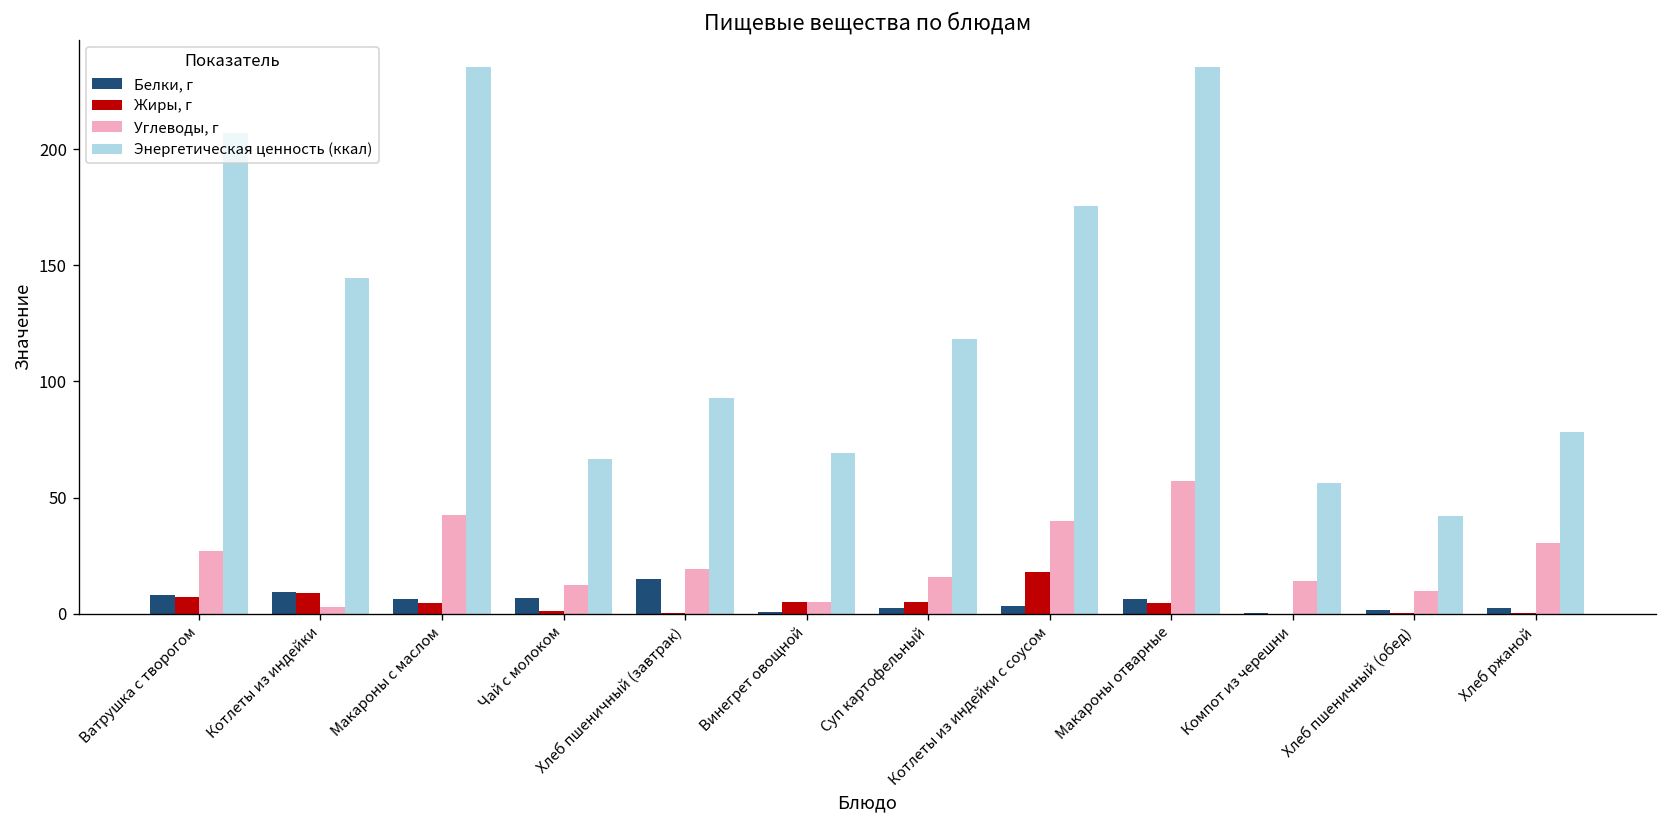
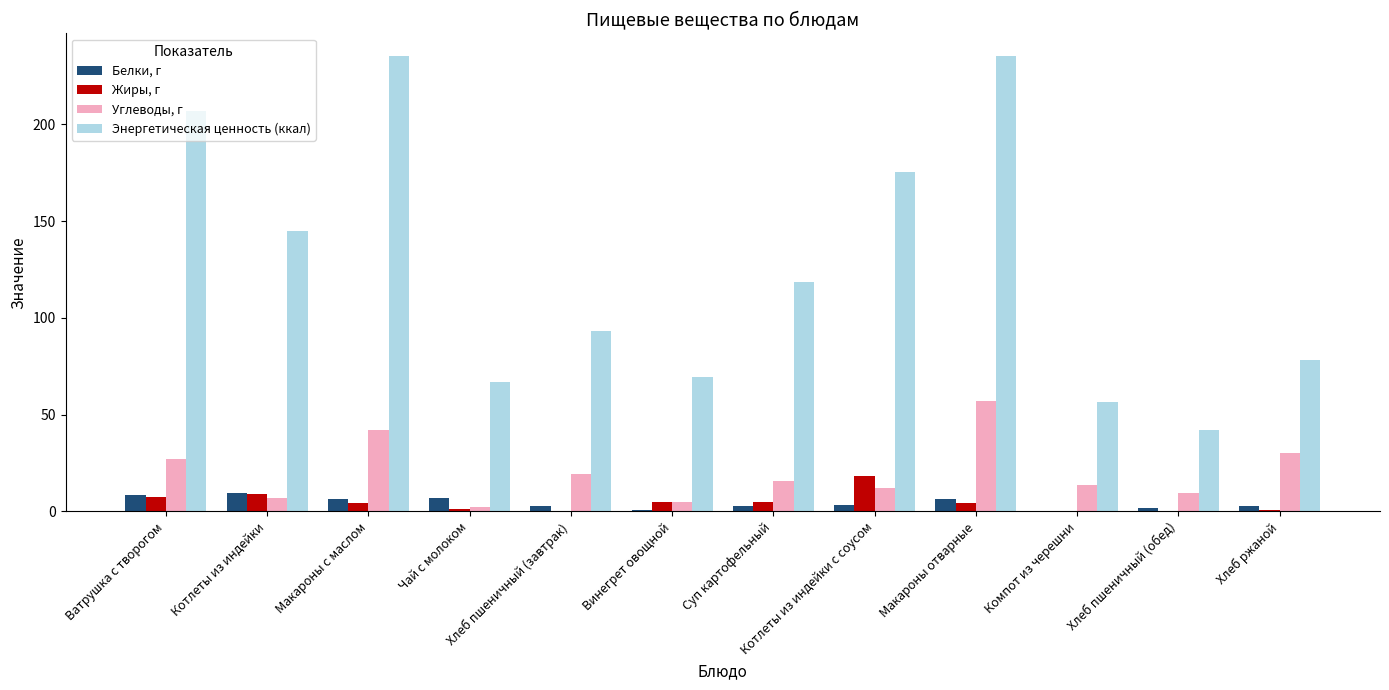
  {
    "Белки, г": {
      "Ватрушка с творогом": 8,
      "Котлеты из индейки": 9,
      "Макароны с маслом": 6,
      "Чай с молоком": 7,
-     "Хлеб пшеничный (завтрак)": 15,
+     "Хлеб пшеничный (завтрак)": 3,
      "Суп картофельный": 3,
      "Котлеты из индейки с соусом": 3,
      "Макароны отварные": 6,
      "Хлеб пшеничный (обед)": 2,
      "Хлеб ржаной": 3
    },
    "Жиры, г": {
      "Ватрушка с творогом": 7,
      "Котлеты из индейки": 9,
      "Макароны с маслом": 5,
      "Винегрет овощной": 5,
      "Суп картофельный": 5,
      "Котлеты из индейки с соусом": 18,
      "Макароны отварные": 5
    },
    "Углеводы, г": {
      "Ватрушка с творогом": 27,
-     "Котлеты из индейки": 3,
+     "Котлеты из индейки": 7,
      "Макароны с маслом": 42,
-     "Чай с молоком": 12,
+     "Чай с молоком": 2,
      "Хлеб пшеничный (завтрак)": 19,
      "Винегрет овощной": 5,
      "Суп картофельный": 16,
-     "Котлеты из индейки с соусом": 40,
+     "Котлеты из индейки с соусом": 12,
      "Макароны отварные": 57,
      "Компот из черешни": 14,
      "Хлеб пшеничный (обед)": 10,
      "Хлеб ржаной": 30
    },
    "Энергетическая ценность (ккал)": {
      "Котлеты из индейки": 145,
      "Макароны с маслом": 235,
      "Чай с молоком": 67,
      "Хлеб пшеничный (завтрак)": 93,
      "Винегрет овощной": 69,
      "Суп картофельный": 118,
      "Котлеты из индейки с соусом": 176,
      "Макароны отварные": 235,
      "Компот из черешни": 56,
      "Хлеб пшеничный (обед)": 42,
      "Хлеб ржаной": 78
    }
  }
